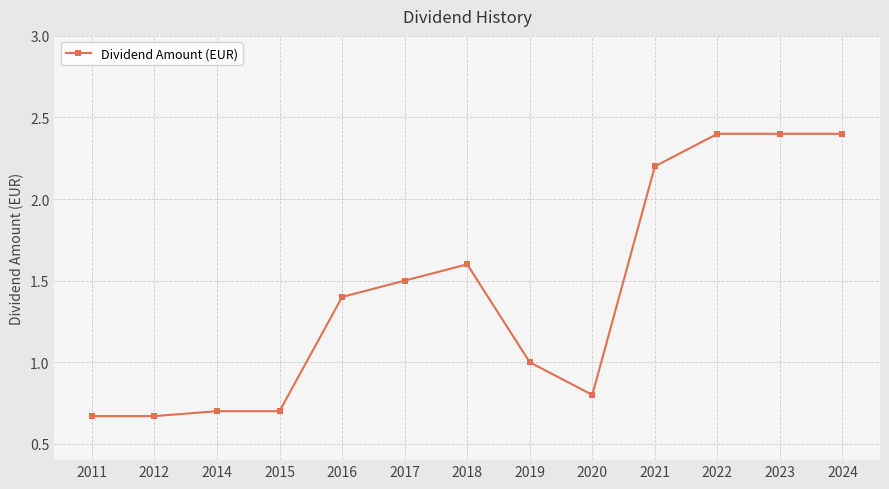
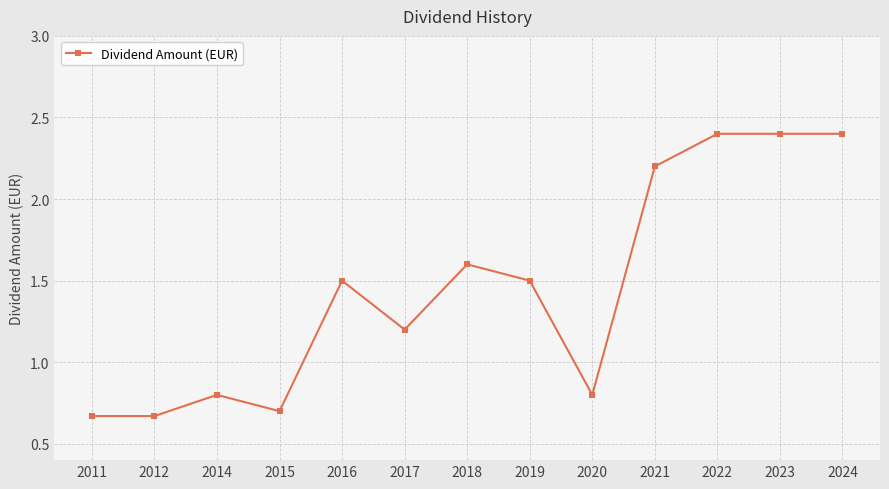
  {
    "2011": 0.67,
    "2012": 0.67,
-   "2014": 0.7,
+   "2014": 0.8,
    "2015": 0.7,
-   "2016": 1.4,
-   "2017": 1.5,
+   "2016": 1.5,
+   "2017": 1.2,
    "2018": 1.6,
-   "2019": 1.0,
+   "2019": 1.5,
    "2020": 0.8,
    "2021": 2.2,
    "2022": 2.4,
    "2023": 2.4,
    "2024": 2.4
  }
